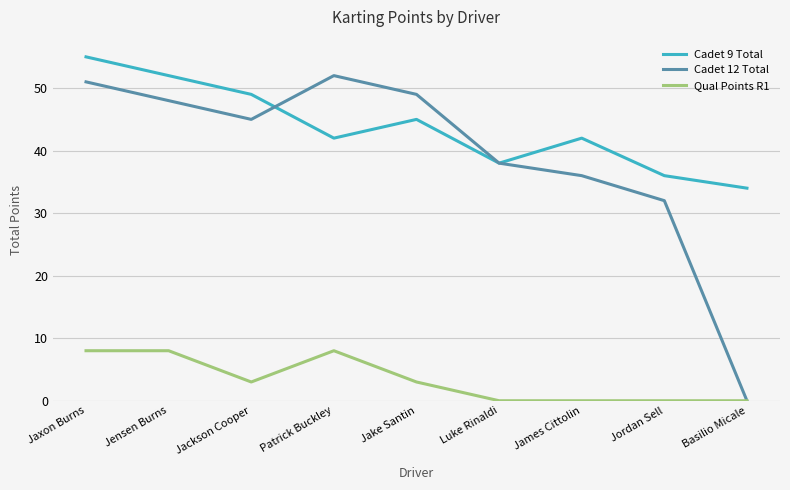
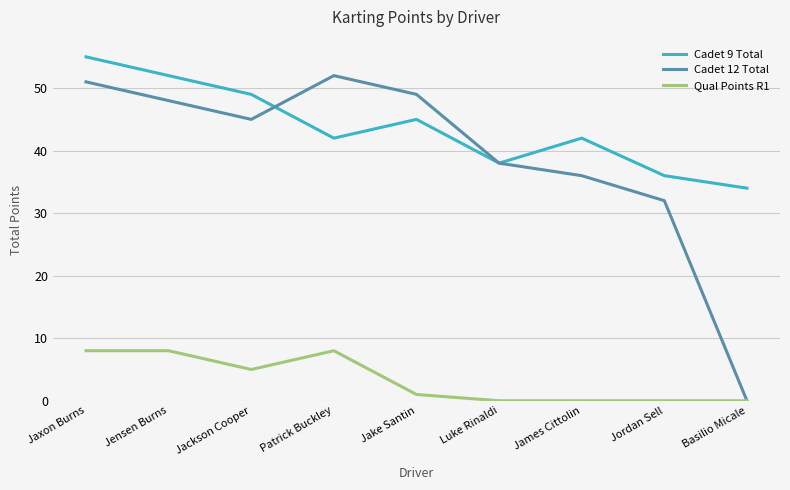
  {
    "Qual Points R1": {
      "Jaxon Burns": 8,
      "Jensen Burns": 8,
-     "Jackson Cooper": 3,
+     "Jackson Cooper": 5,
      "Patrick Buckley": 8,
-     "Jake Santin": 3,
+     "Jake Santin": 1,
      "Luke Rinaldi": 0,
      "James Cittolin": 0,
      "Jordan Sell": 0
    }
  }
